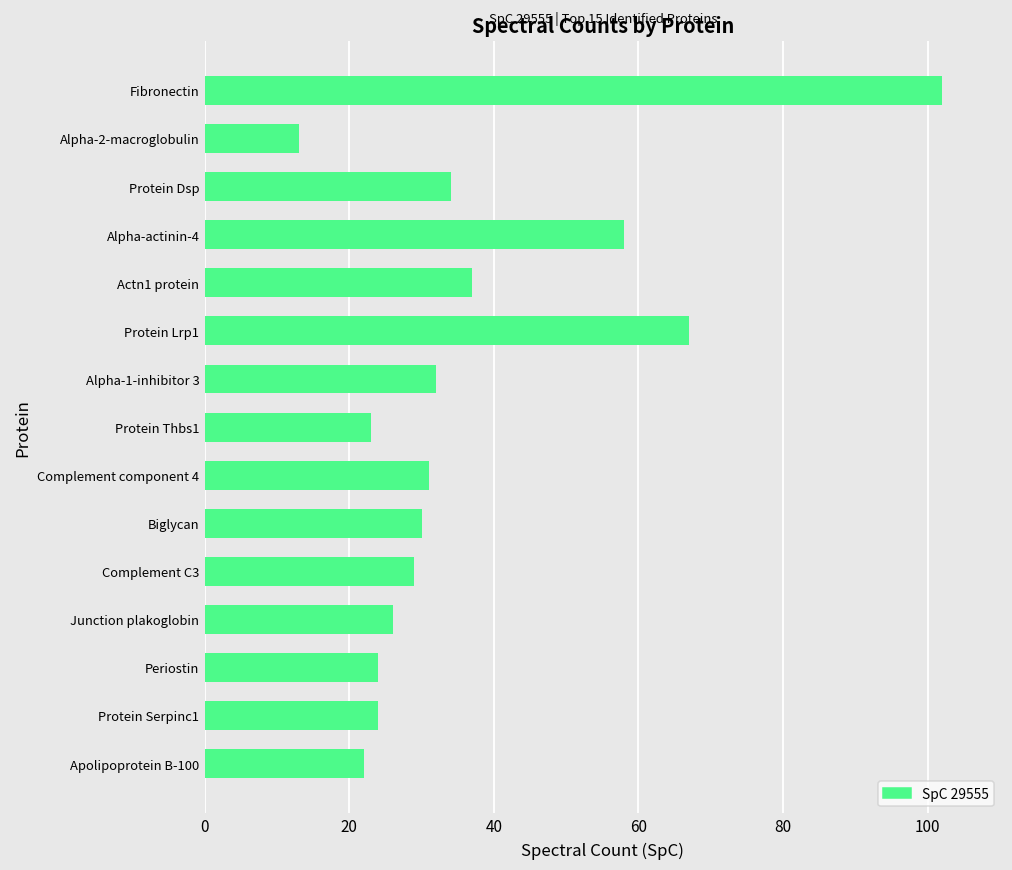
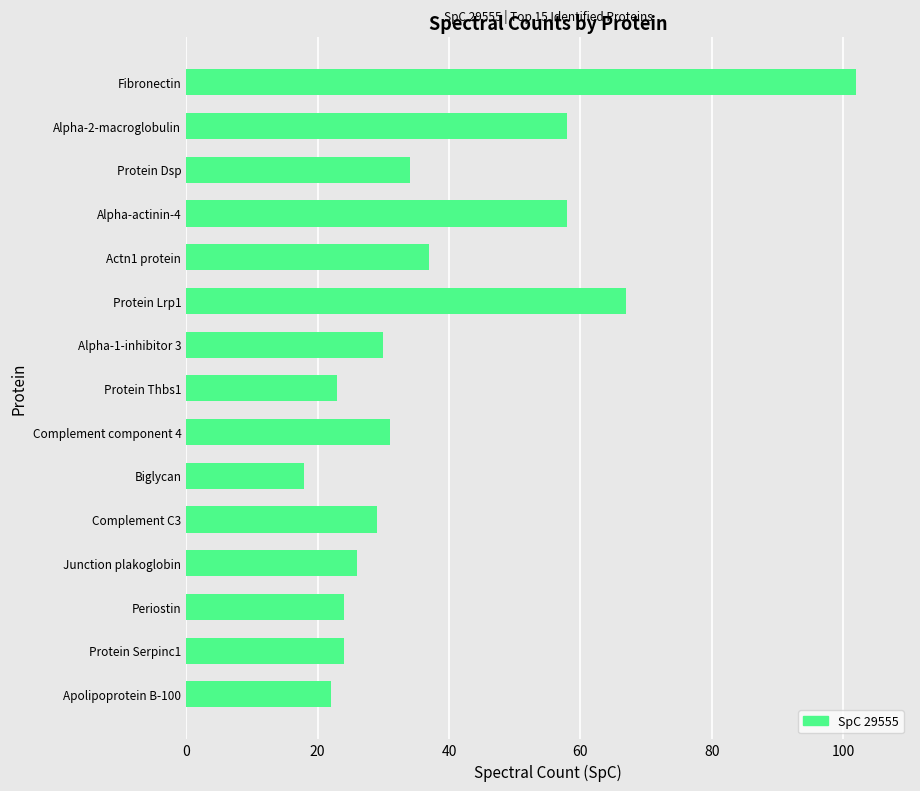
  {
    "Fibronectin": 102,
-   "Alpha-2-macroglobulin": 13,
+   "Alpha-2-macroglobulin": 58,
    "Protein Dsp": 34,
    "Alpha-actinin-4": 58,
    "Actn1 protein": 37,
    "Protein Lrp1": 67,
-   "Alpha-1-inhibitor 3": 32,
+   "Alpha-1-inhibitor 3": 30,
    "Protein Thbs1": 23,
    "Complement component 4": 31,
-   "Biglycan": 30,
+   "Biglycan": 18,
    "Complement C3": 29,
    "Junction plakoglobin": 26,
    "Periostin": 24,
    "Protein Serpinc1": 24,
    "Apolipoprotein B-100": 22
  }
